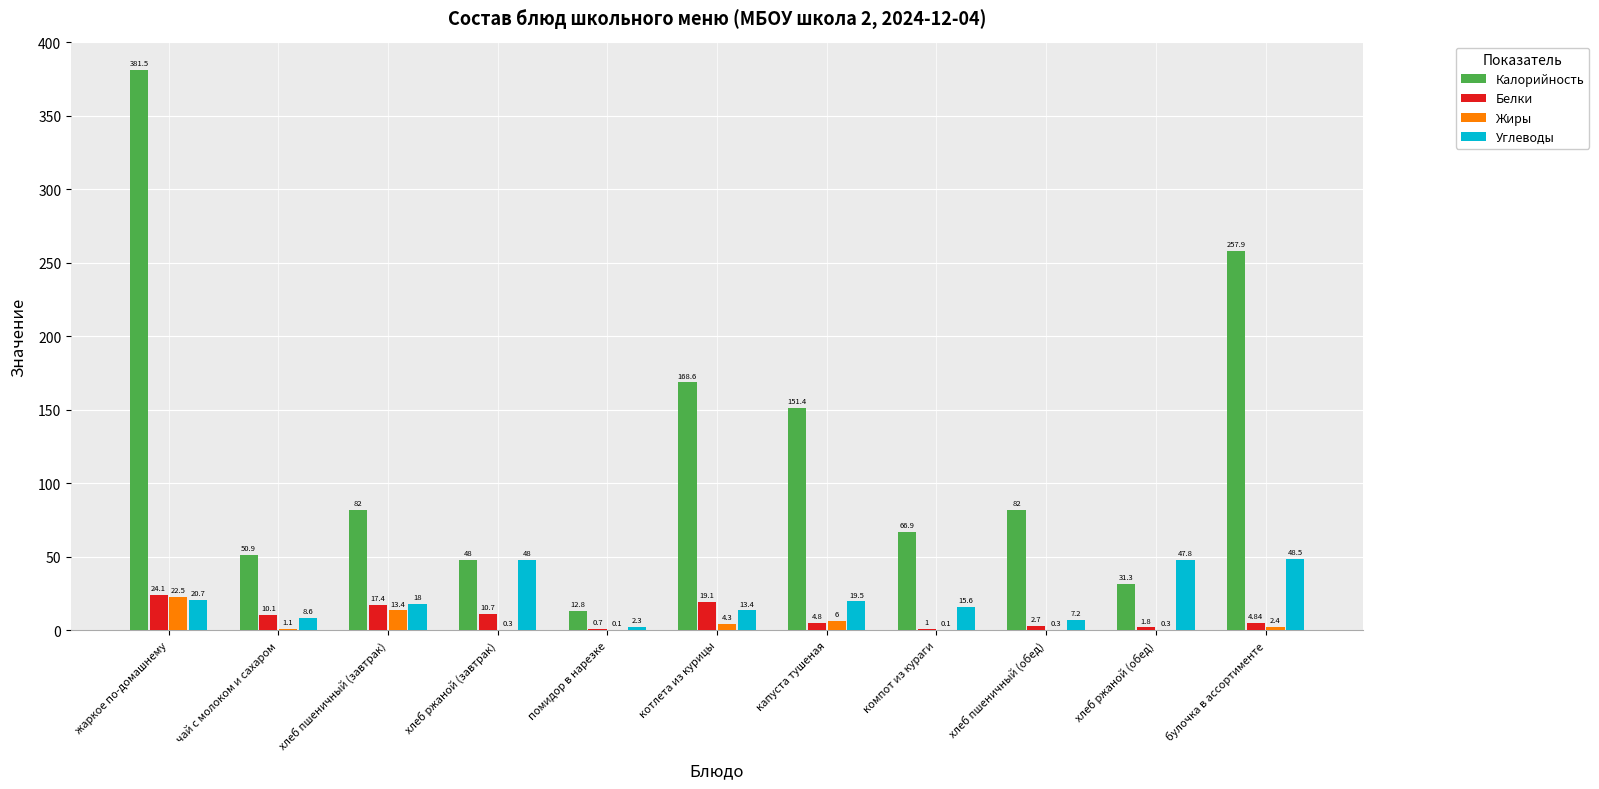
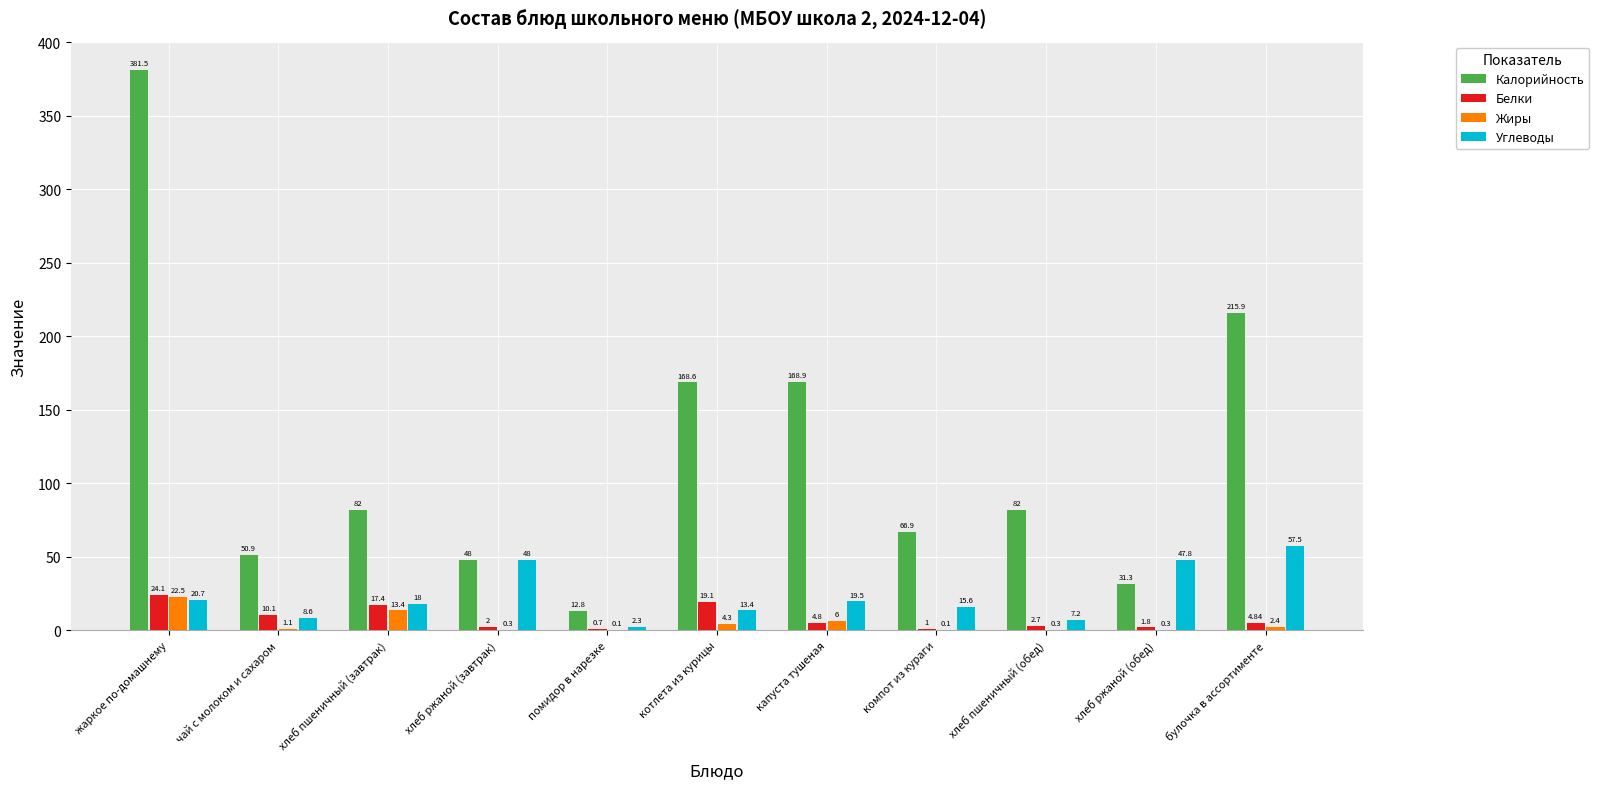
  {
    "Калорийность": {
      "жаркое по-домашнему": 381.5,
      "чай с молоком и сахаром": 50.9,
      "хлеб пшеничный (завтрак)": 82,
      "хлеб ржаной (завтрак)": 48,
      "помидор в нарезке": 12.8,
      "котлета из курицы": 168.6,
-     "капуста тушеная": 151.4,
+     "капуста тушеная": 168.9,
      "компот из кураги": 66.9,
      "хлеб пшеничный (обед)": 82,
      "хлеб ржаной (обед)": 31.3,
-     "булочка в ассортименте": 257.9
+     "булочка в ассортименте": 215.9
    },
    "Белки": {
      "жаркое по-домашнему": 24.1,
      "чай с молоком и сахаром": 10.1,
      "хлеб пшеничный (завтрак)": 17.4,
-     "хлеб ржаной (завтрак)": 10.7,
+     "хлеб ржаной (завтрак)": 2,
      "помидор в нарезке": 0.7,
      "котлета из курицы": 19.1,
      "капуста тушеная": 4.8,
      "компот из кураги": 1,
      "хлеб пшеничный (обед)": 2.7,
      "хлеб ржаной (обед)": 1.8,
      "булочка в ассортименте": 4.84
    },
    "Жиры": {
      "жаркое по-домашнему": 22.5,
      "чай с молоком и сахаром": 1.1,
      "хлеб пшеничный (завтрак)": 13.4,
      "хлеб ржаной (завтрак)": 0.3,
      "помидор в нарезке": 0.1,
      "котлета из курицы": 4.3,
      "капуста тушеная": 6,
      "компот из кураги": 0.1,
      "хлеб пшеничный (обед)": 0.3,
      "хлеб ржаной (обед)": 0.3,
      "булочка в ассортименте": 2.4
    },
    "Углеводы": {
      "жаркое по-домашнему": 20.7,
      "чай с молоком и сахаром": 8.6,
      "хлеб пшеничный (завтрак)": 18,
      "хлеб ржаной (завтрак)": 48,
      "помидор в нарезке": 2.3,
      "котлета из курицы": 13.4,
      "капуста тушеная": 19.5,
      "компот из кураги": 15.6,
      "хлеб пшеничный (обед)": 7.2,
      "хлеб ржаной (обед)": 47.8,
-     "булочка в ассортименте": 48.5
+     "булочка в ассортименте": 57.5
    }
  }
